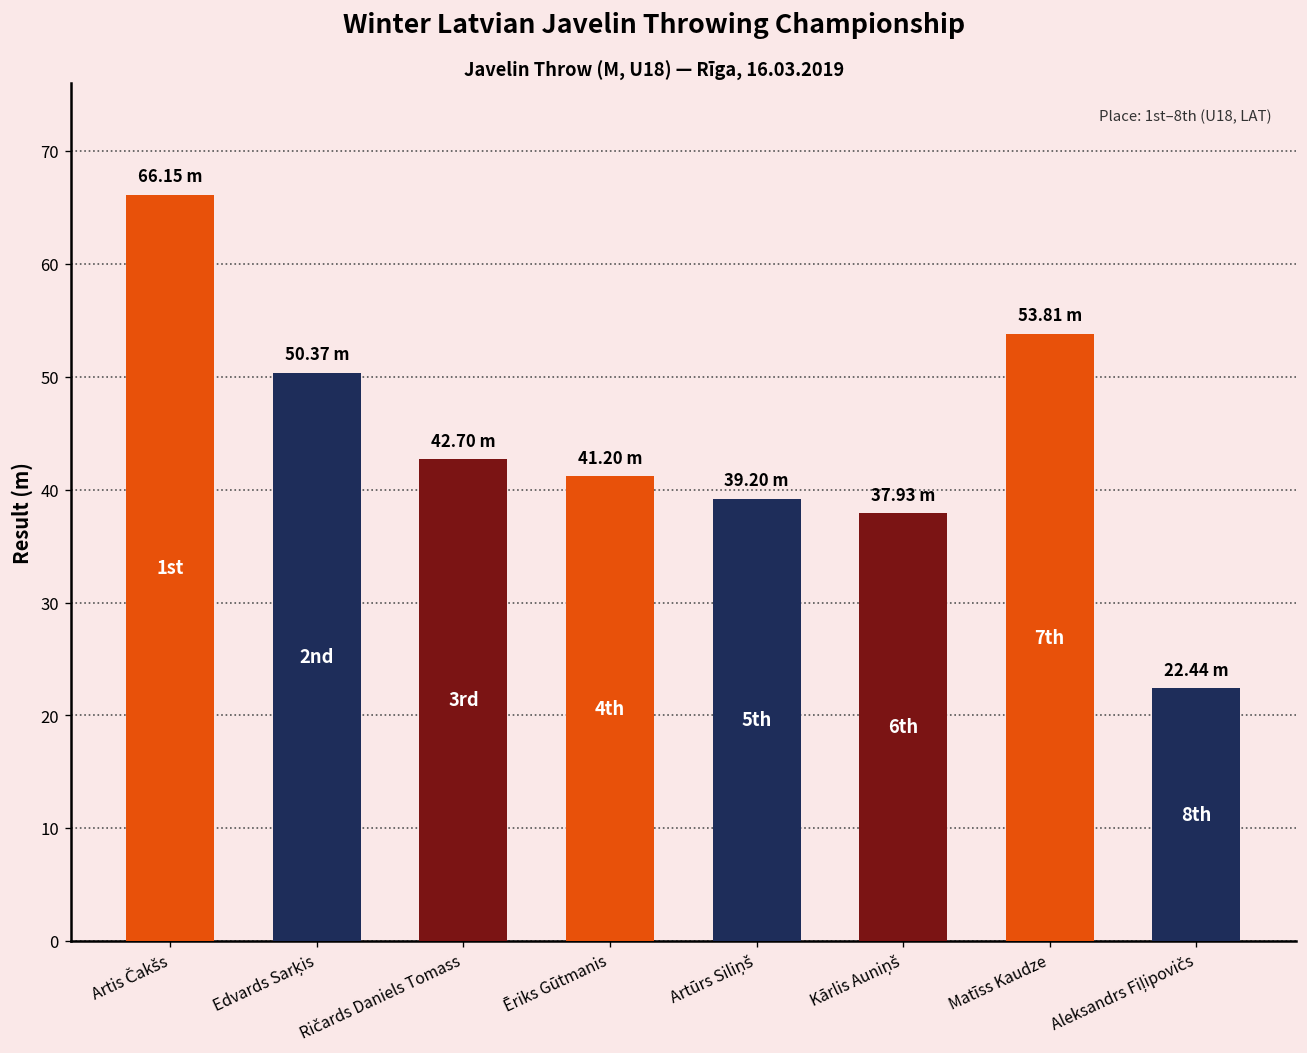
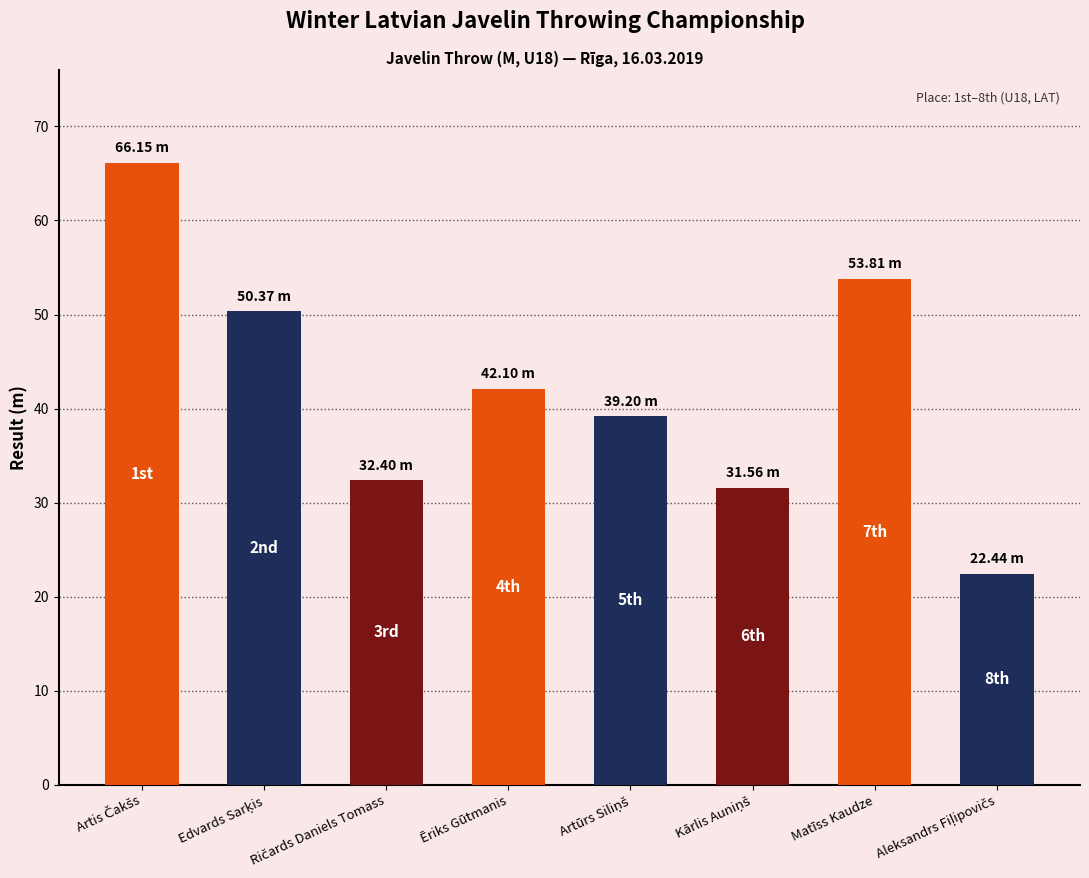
  {
    "Artis Čakšs": 66.15,
    "Edvards Sarķis": 50.37,
-   "Ričards Daniels Tomass": 42.70,
-   "Ēriks Gūtmanis": 41.20,
+   "Ričards Daniels Tomass": 32.40,
+   "Ēriks Gūtmanis": 42.10,
    "Artūrs Siliņš": 39.20,
-   "Kārlis Auniņš": 37.93,
+   "Kārlis Auniņš": 31.56,
    "Matīss Kaudze": 53.81,
    "Aleksandrs Fiļipovičs": 22.44
  }
